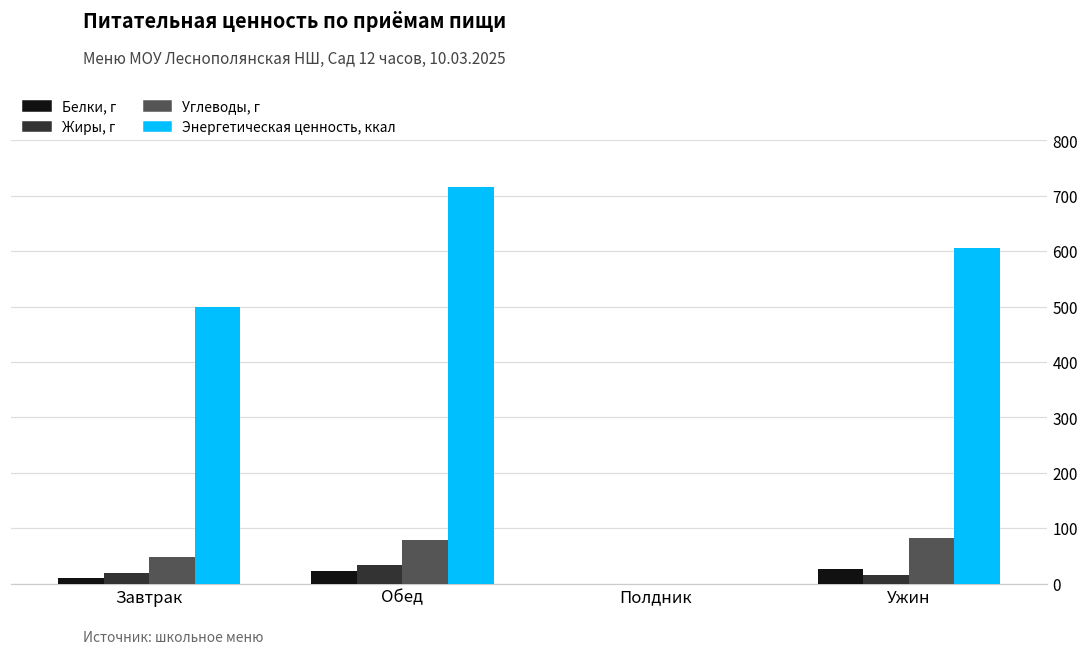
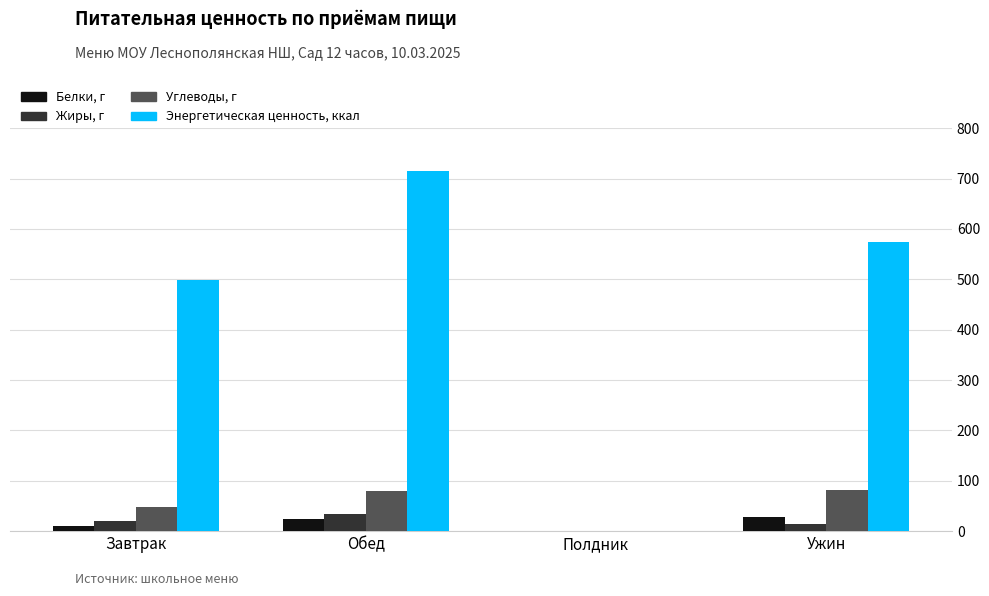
  {
    "Энергетическая ценность, ккал": {
      "Завтрак": 500,
      "Обед": 720,
      "Полдник": 0,
-     "Ужин": 610
+     "Ужин": 570
    }
  }
